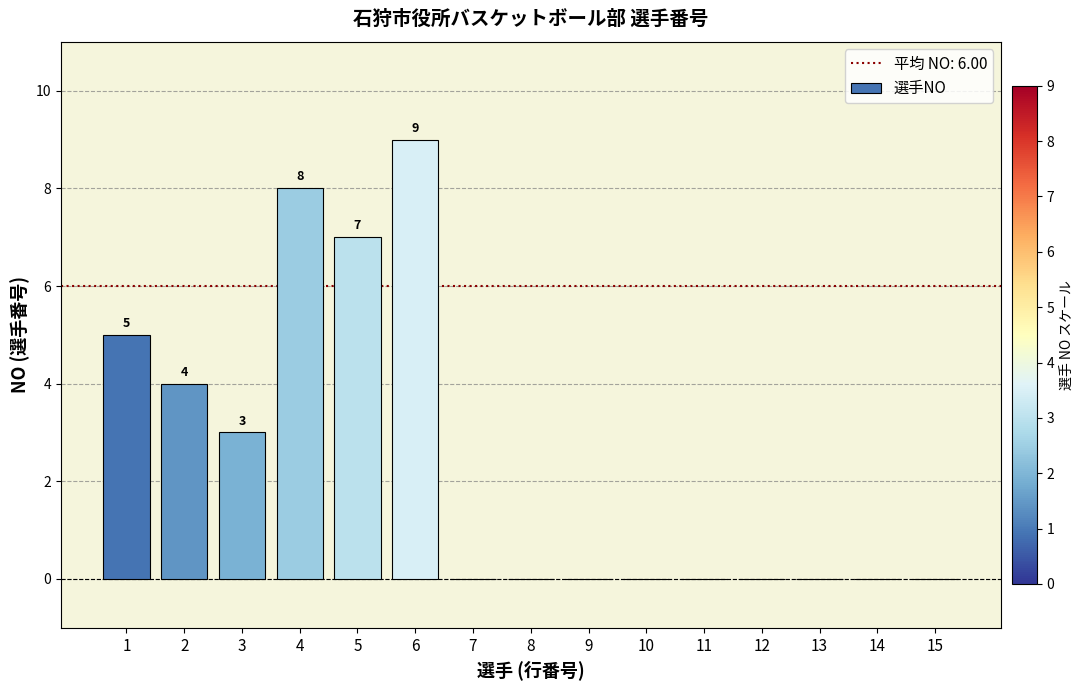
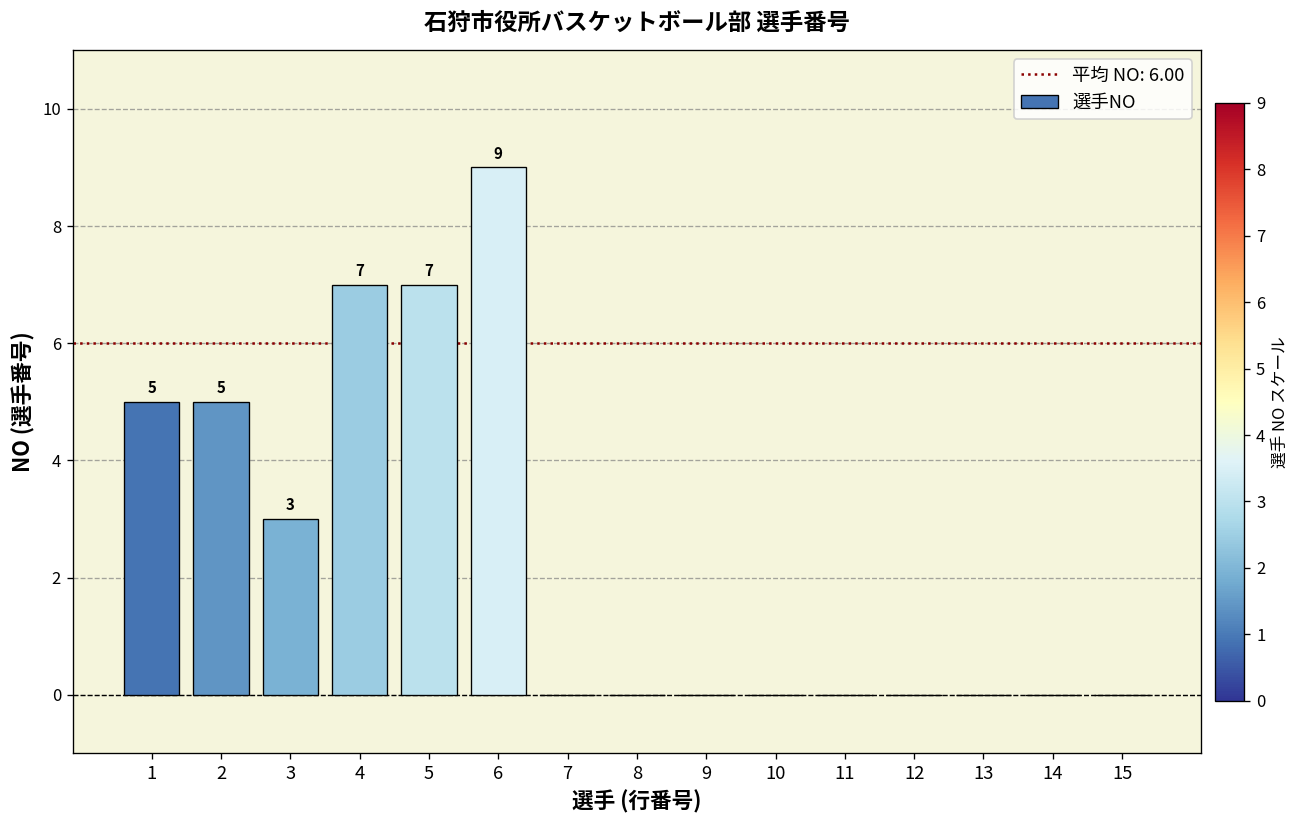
  {
    "1": 5,
-   "2": 4,
+   "2": 5,
    "3": 3,
-   "4": 8,
+   "4": 7,
    "5": 7,
    "6": 9
  }
